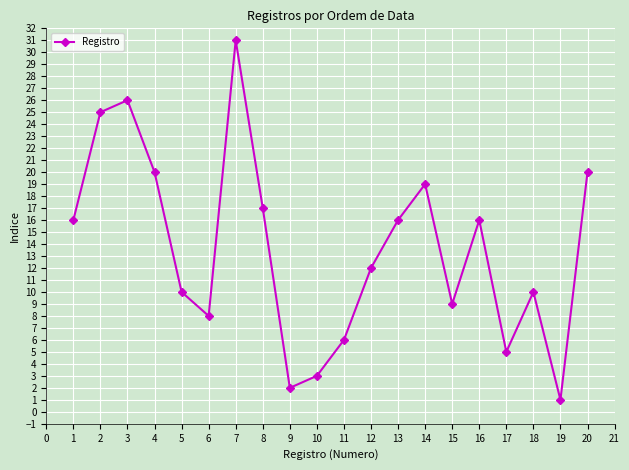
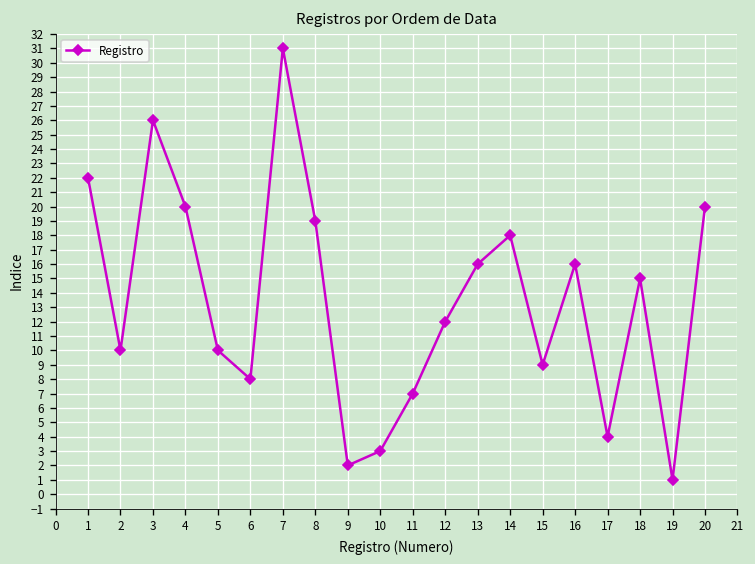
  {
-   "1": 16,
-   "2": 25,
+   "1": 22,
+   "2": 10,
    "3": 26,
    "4": 20,
    "5": 10,
    "6": 8,
    "7": 31,
-   "8": 17,
+   "8": 19,
    "9": 2,
    "10": 3,
-   "11": 6,
+   "11": 7,
    "12": 12,
    "13": 16,
-   "14": 19,
+   "14": 18,
    "15": 9,
    "16": 16,
-   "17": 5,
-   "18": 10,
+   "17": 4,
+   "18": 15,
    "19": 1,
    "20": 20
  }
